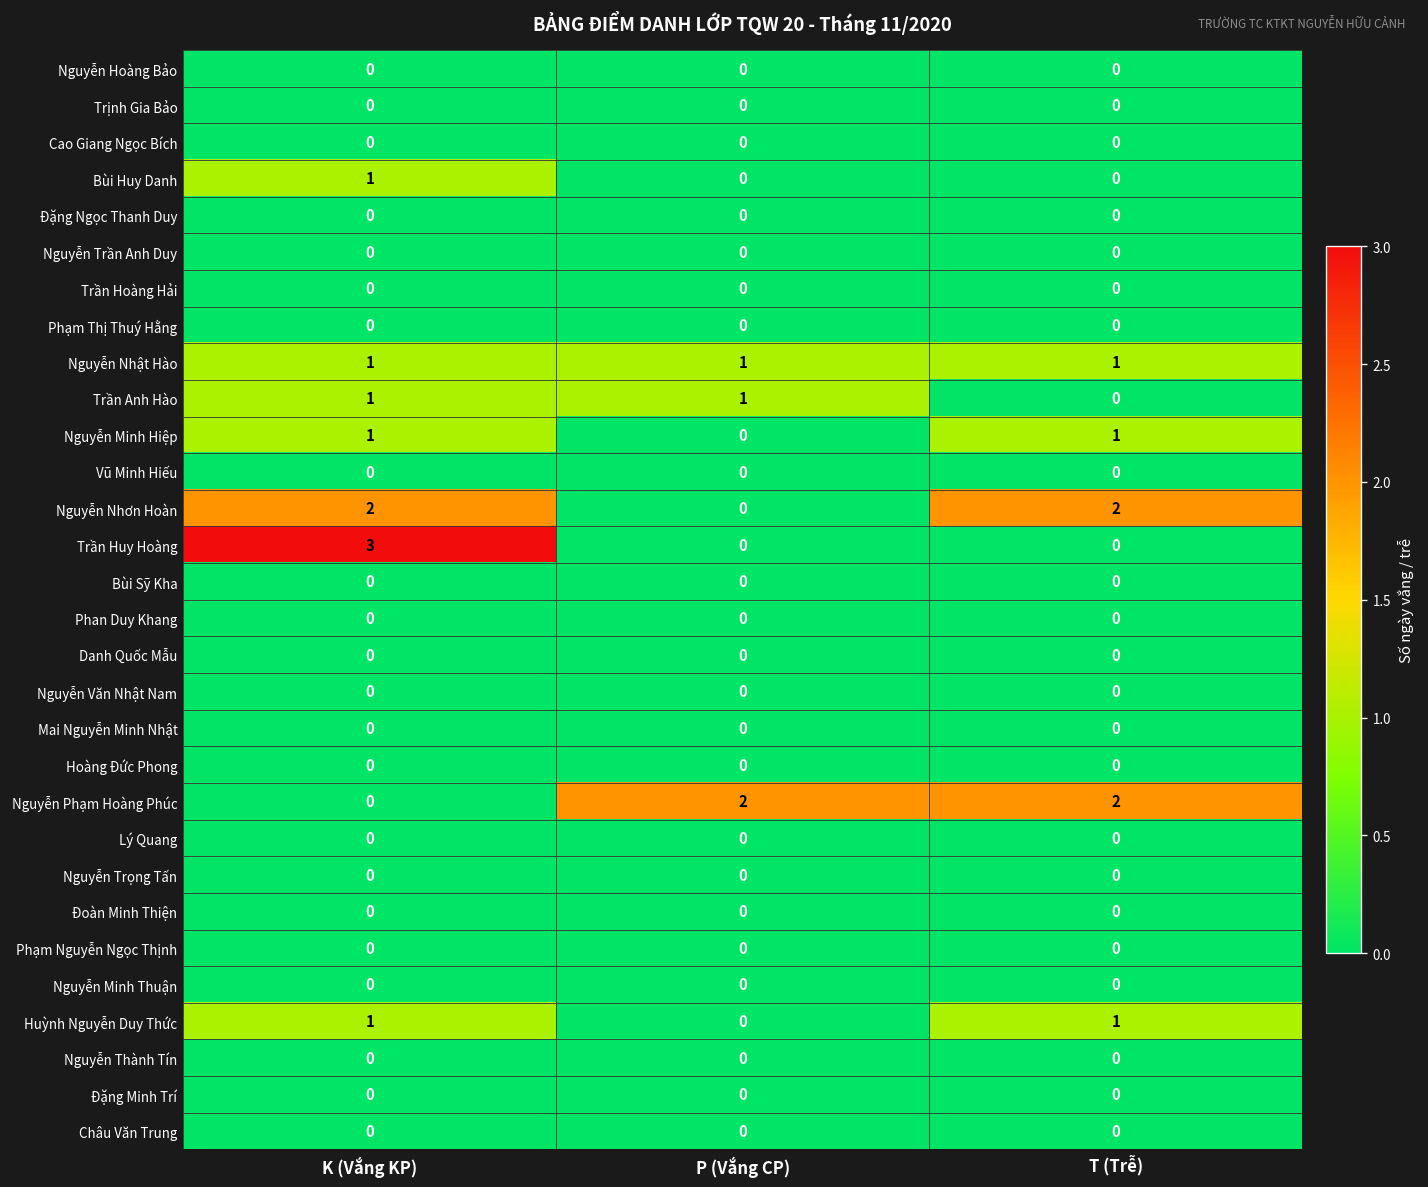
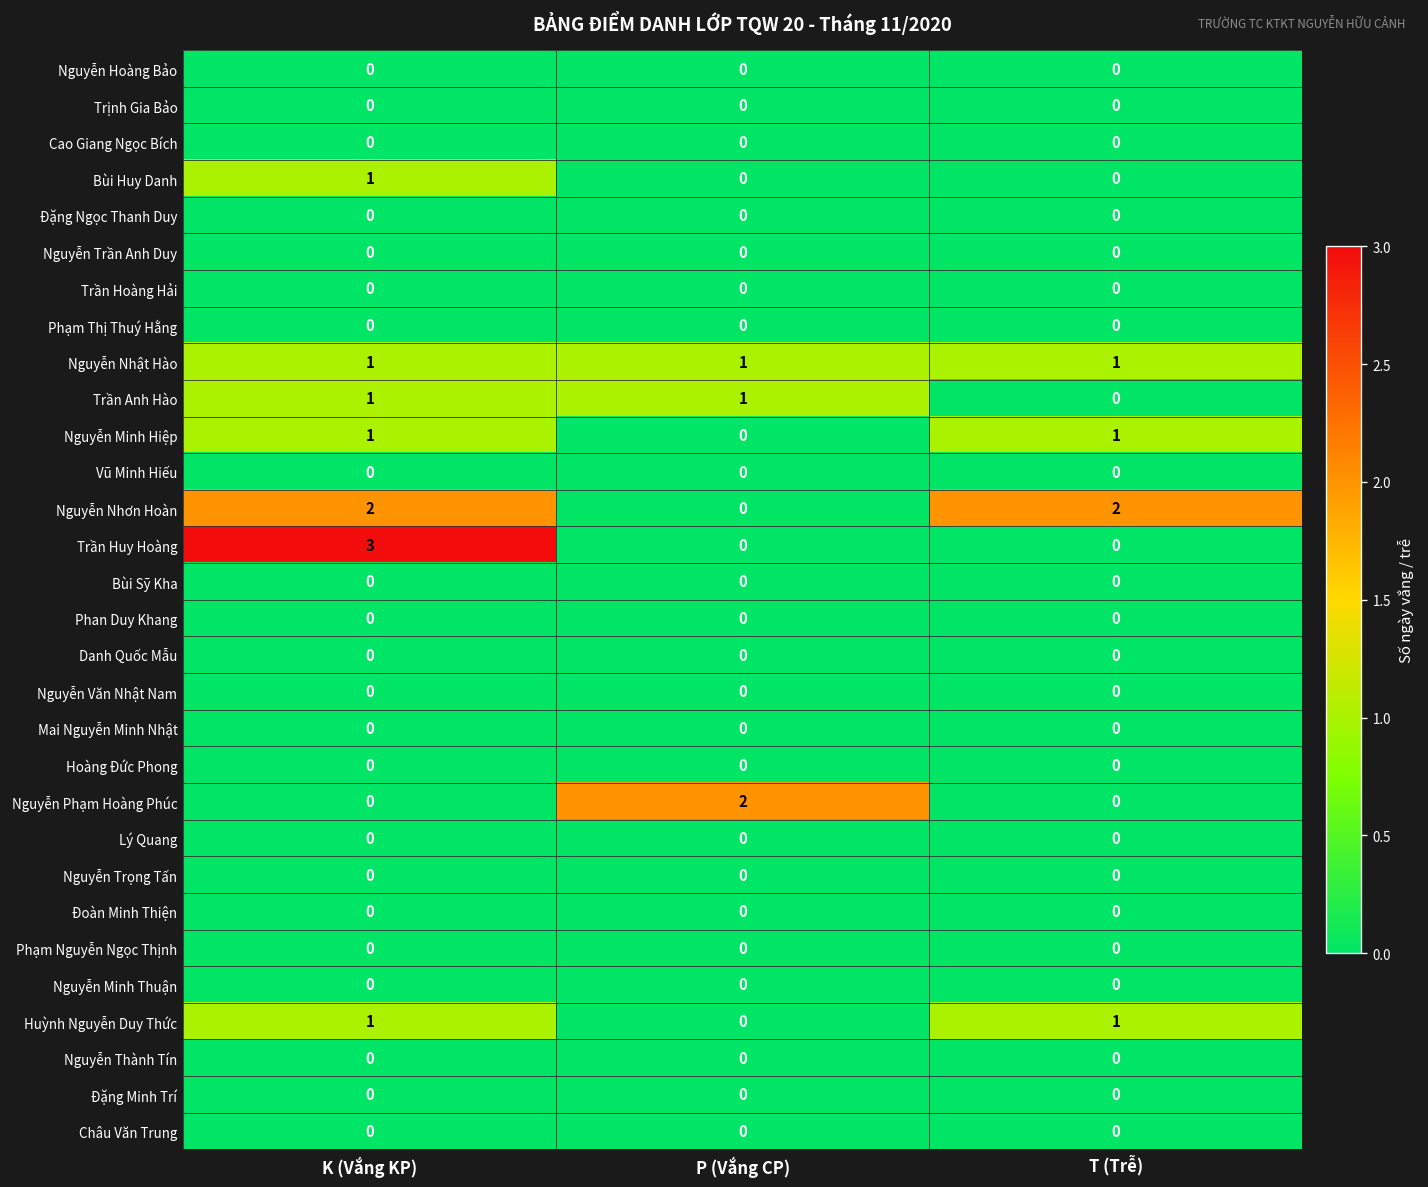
  {
    "Nguyễn Hoàng Bảo": {
      "K (Vắng KP)": 0,
      "P (Vắng CP)": 0,
      "T (Trễ)": 0
    },
    "Trịnh Gia Bảo": {
      "K (Vắng KP)": 0,
      "P (Vắng CP)": 0,
      "T (Trễ)": 0
    },
    "Cao Giang Ngọc Bích": {
      "K (Vắng KP)": 0,
      "P (Vắng CP)": 0,
      "T (Trễ)": 0
    },
    "Bùi Huy Danh": {
      "K (Vắng KP)": 1,
      "P (Vắng CP)": 0,
      "T (Trễ)": 0
    },
    "Đặng Ngọc Thanh Duy": {
      "K (Vắng KP)": 0,
      "P (Vắng CP)": 0,
      "T (Trễ)": 0
    },
    "Nguyễn Trần Anh Duy": {
      "K (Vắng KP)": 0,
      "P (Vắng CP)": 0,
      "T (Trễ)": 0
    },
    "Trần Hoàng Hải": {
      "K (Vắng KP)": 0,
      "P (Vắng CP)": 0,
      "T (Trễ)": 0
    },
    "Phạm Thị Thuý Hằng": {
      "K (Vắng KP)": 0,
      "P (Vắng CP)": 0,
      "T (Trễ)": 0
    },
    "Nguyễn Nhật Hào": {
      "K (Vắng KP)": 1,
      "P (Vắng CP)": 1,
      "T (Trễ)": 1
    },
    "Trần Anh Hào": {
      "K (Vắng KP)": 1,
      "P (Vắng CP)": 1,
      "T (Trễ)": 0
    },
    "Nguyễn Minh Hiệp": {
      "K (Vắng KP)": 1,
      "P (Vắng CP)": 0,
      "T (Trễ)": 1
    },
    "Vũ Minh Hiếu": {
      "K (Vắng KP)": 0,
      "P (Vắng CP)": 0,
      "T (Trễ)": 0
    },
    "Nguyễn Nhơn Hoàn": {
      "K (Vắng KP)": 2,
      "P (Vắng CP)": 0,
      "T (Trễ)": 2
    },
    "Trần Huy Hoàng": {
      "K (Vắng KP)": 3,
      "P (Vắng CP)": 0,
      "T (Trễ)": 0
    },
    "Bùi Sỹ Kha": {
      "K (Vắng KP)": 0,
      "P (Vắng CP)": 0,
      "T (Trễ)": 0
    },
    "Phan Duy Khang": {
      "K (Vắng KP)": 0,
      "P (Vắng CP)": 0,
      "T (Trễ)": 0
    },
    "Danh Quốc Mẫu": {
      "K (Vắng KP)": 0,
      "P (Vắng CP)": 0,
      "T (Trễ)": 0
    },
    "Nguyễn Văn Nhật Nam": {
      "K (Vắng KP)": 0,
      "P (Vắng CP)": 0,
      "T (Trễ)": 0
    },
    "Mai Nguyễn Minh Nhật": {
      "K (Vắng KP)": 0,
      "P (Vắng CP)": 0,
      "T (Trễ)": 0
    },
    "Hoàng Đức Phong": {
      "K (Vắng KP)": 0,
      "P (Vắng CP)": 0,
      "T (Trễ)": 0
    },
    "Nguyễn Phạm Hoàng Phúc": {
      "K (Vắng KP)": 0,
      "P (Vắng CP)": 2,
-     "T (Trễ)": 2
+     "T (Trễ)": 0
    },
    "Lý Quang": {
      "K (Vắng KP)": 0,
      "P (Vắng CP)": 0,
      "T (Trễ)": 0
    },
    "Nguyễn Trọng Tấn": {
      "K (Vắng KP)": 0,
      "P (Vắng CP)": 0,
      "T (Trễ)": 0
    },
    "Đoàn Minh Thiện": {
      "K (Vắng KP)": 0,
      "P (Vắng CP)": 0,
      "T (Trễ)": 0
    },
    "Phạm Nguyễn Ngọc Thịnh": {
      "K (Vắng KP)": 0,
      "P (Vắng CP)": 0,
      "T (Trễ)": 0
    },
    "Nguyễn Minh Thuận": {
      "K (Vắng KP)": 0,
      "P (Vắng CP)": 0,
      "T (Trễ)": 0
    },
    "Huỳnh Nguyễn Duy Thức": {
      "K (Vắng KP)": 1,
      "P (Vắng CP)": 0,
      "T (Trễ)": 1
    },
    "Nguyễn Thành Tín": {
      "K (Vắng KP)": 0,
      "P (Vắng CP)": 0,
      "T (Trễ)": 0
    },
    "Đặng Minh Trí": {
      "K (Vắng KP)": 0,
      "P (Vắng CP)": 0,
      "T (Trễ)": 0
    },
    "Châu Văn Trung": {
      "K (Vắng KP)": 0,
      "P (Vắng CP)": 0,
      "T (Trễ)": 0
    }
  }
